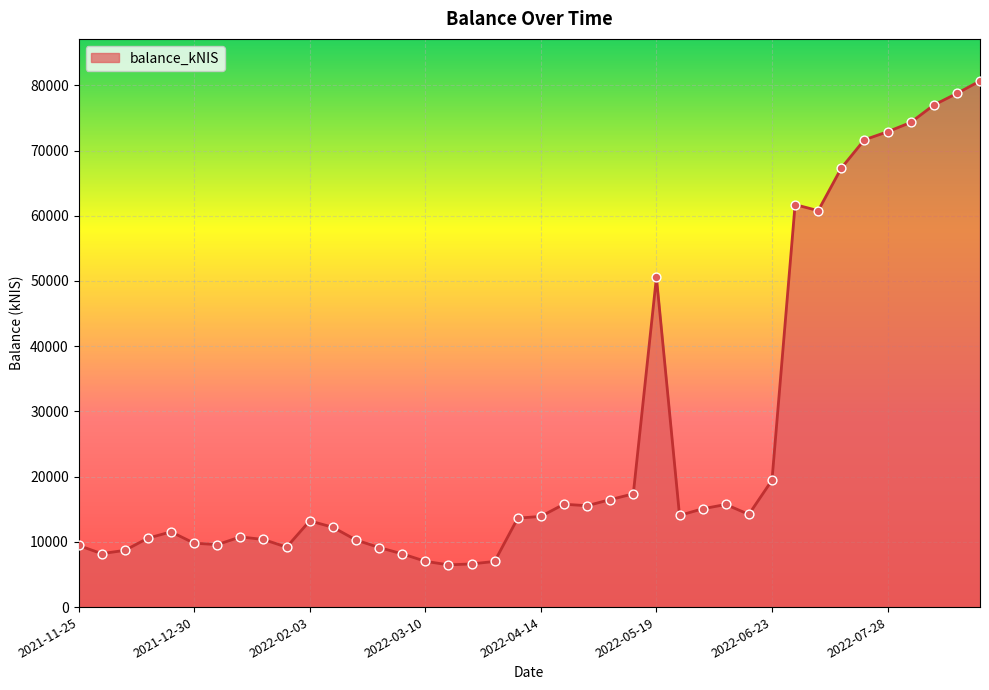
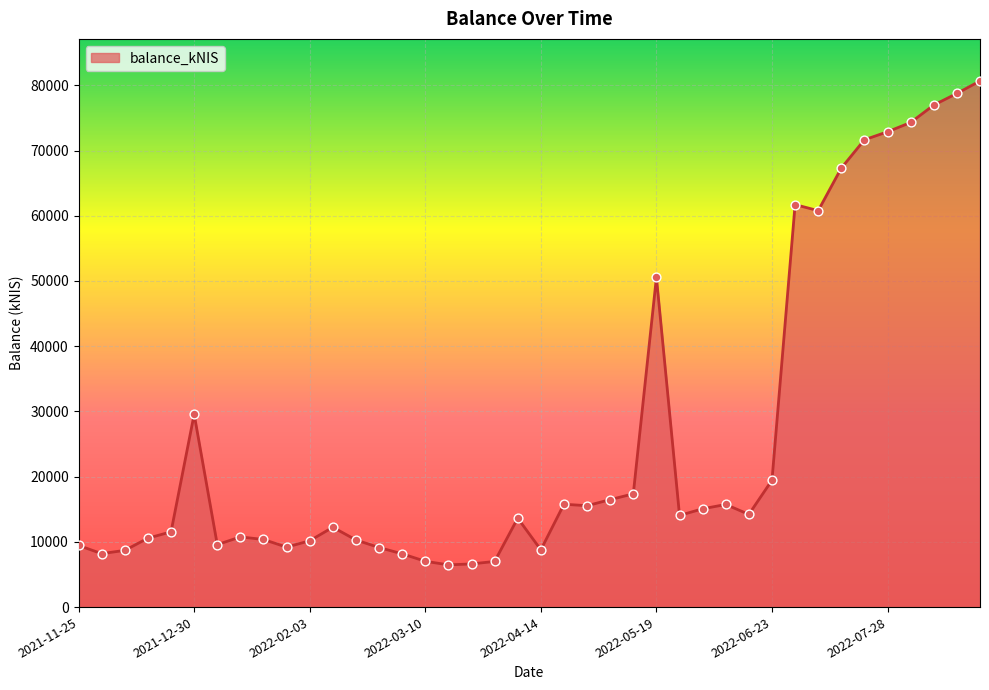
  {
    "2021-11-25": 9000,
-   "2021-12-30": 10000,
-   "2022-02-03": 13000,
+   "2021-12-30": 30000,
+   "2022-02-03": 10000,
    "2022-03-10": 7000,
-   "2022-04-14": 14000,
+   "2022-04-14": 9000,
    "2022-05-19": 51000,
    "2022-06-23": 19000,
    "2022-07-28": 73000
  }
